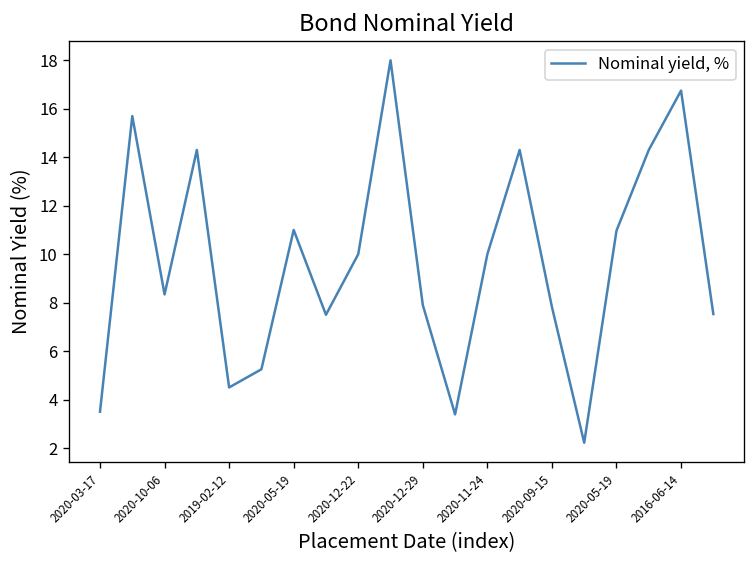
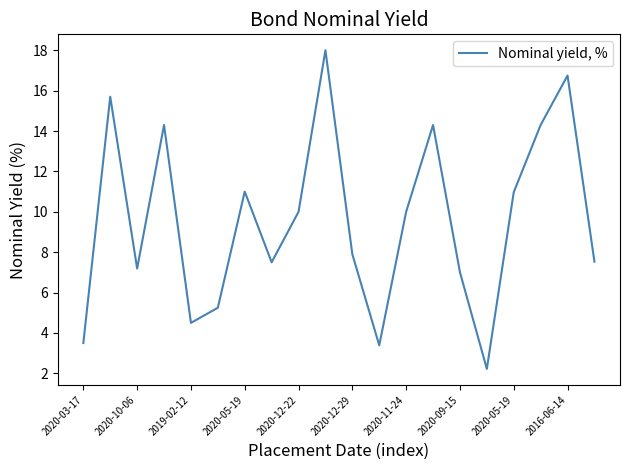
  {
    "2020-03-17": 3.5,
-   "2020-10-06": 8.3,
+   "2020-10-06": 7.2,
    "2019-02-12": 4.5,
    "2020-12-22": 10.0,
    "2020-12-29": 7.9,
    "2020-11-24": 10.0,
-   "2020-09-15": 7.8,
+   "2020-09-15": 7.0,
    "2016-06-14": 16.8
  }
